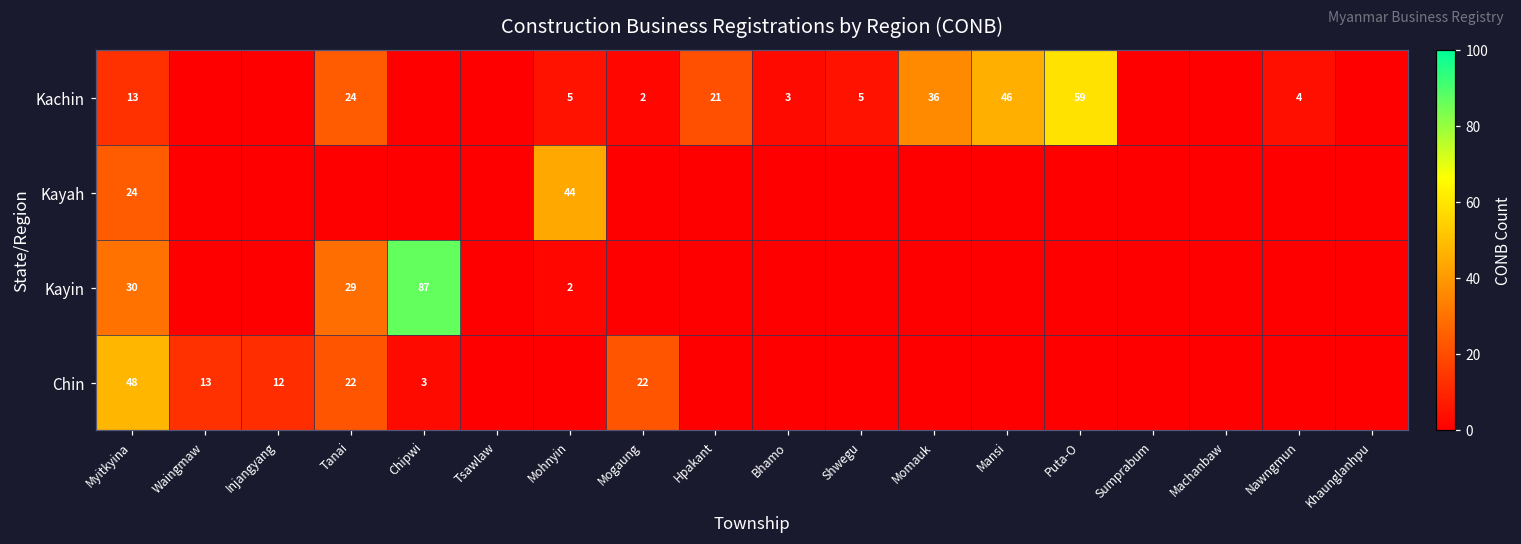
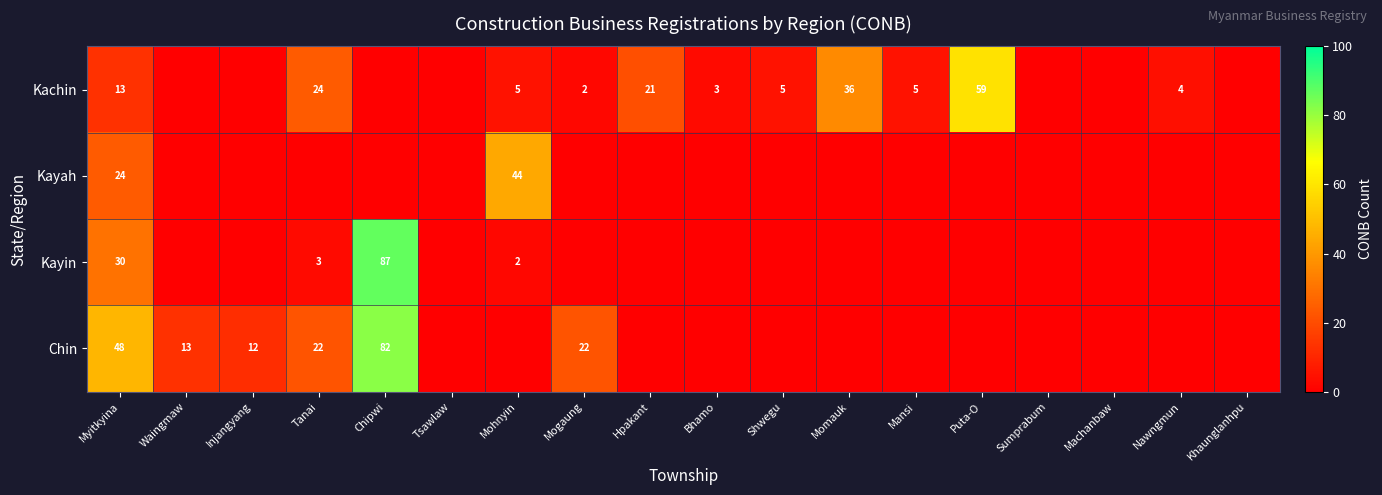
  {
    "Kachin": {
      "Myitkyina": 13,
      "Tanai": 24,
      "Mohnyin": 5,
      "Mogaung": 2,
      "Hpakant": 21,
      "Bhamo": 3,
      "Shwegu": 5,
      "Momauk": 36,
-     "Mansi": 46,
+     "Mansi": 5,
      "Puta-O": 59,
      "Nawngmun": 4
    },
    "Kayah": {
      "Myitkyina": 24,
      "Mohnyin": 44
    },
    "Kayin": {
      "Myitkyina": 30,
-     "Tanai": 29,
+     "Tanai": 3,
      "Chipwi": 87,
      "Mohnyin": 2
    },
    "Chin": {
      "Myitkyina": 48,
      "Waingmaw": 13,
      "Injangyang": 12,
      "Tanai": 22,
-     "Chipwi": 3,
+     "Chipwi": 82,
      "Mogaung": 22
    }
  }
